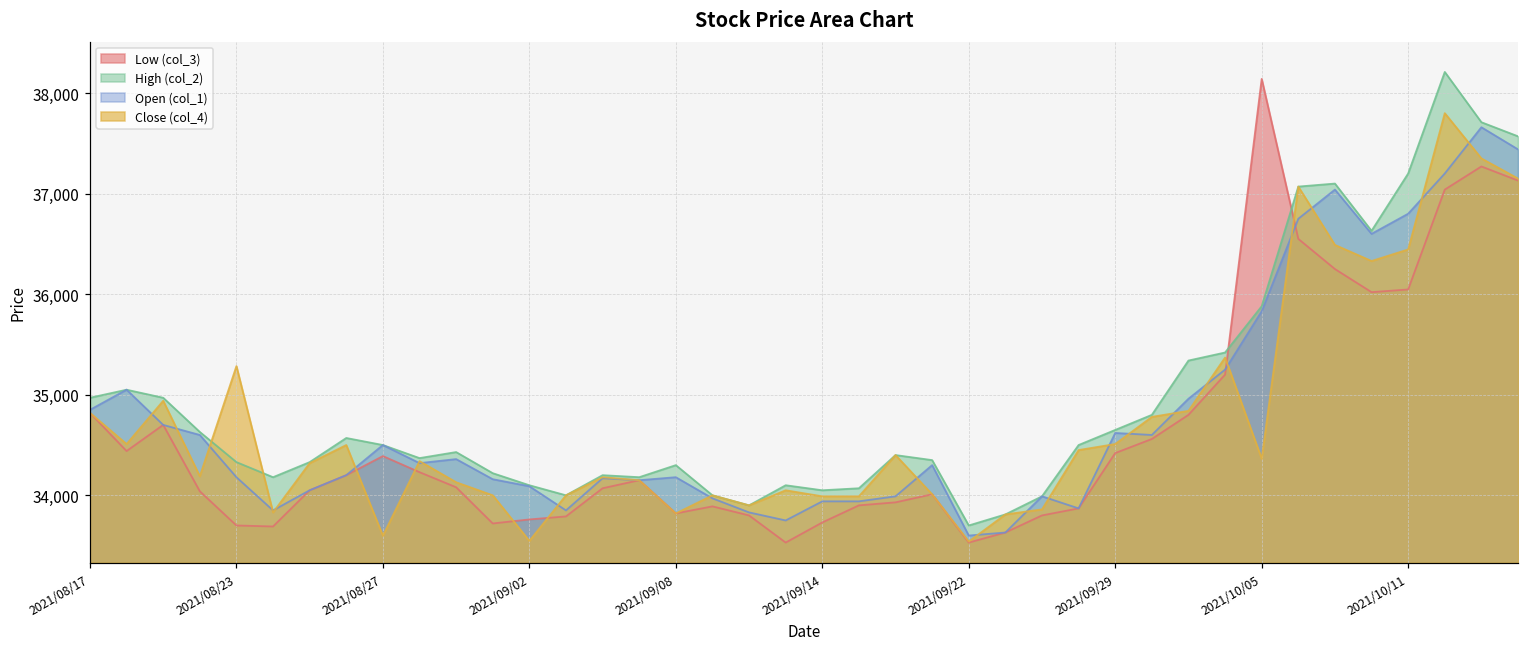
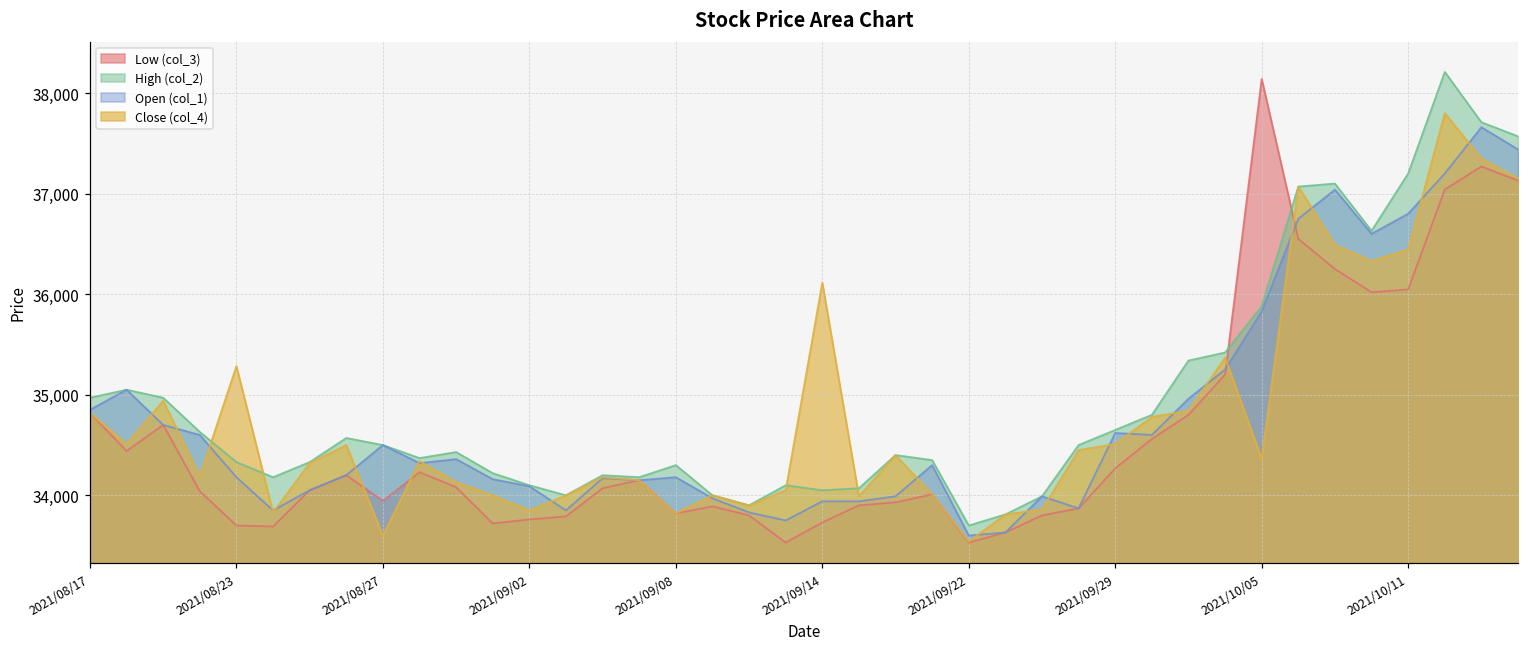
  {
    "Low (col_3)": {
      "2021/08/23": "33,700",
-     "2021/08/27": "34,400",
+     "2021/08/27": "33,900",
      "2021/09/02": "33,800",
      "2021/09/14": "33,700",
-     "2021/09/29": "34,400",
+     "2021/09/29": "34,300",
      "2021/10/05": "38,100",
      "2021/10/11": "36,000"
    },
    "Close (col_4)": {
      "2021/08/23": "35,300",
      "2021/08/27": "33,600",
-     "2021/09/02": "33,500",
-     "2021/09/14": "34,000",
+     "2021/09/02": "33,900",
+     "2021/09/14": "36,100",
      "2021/09/29": "34,500",
      "2021/10/05": "34,400",
      "2021/10/11": "36,400"
    }
  }
